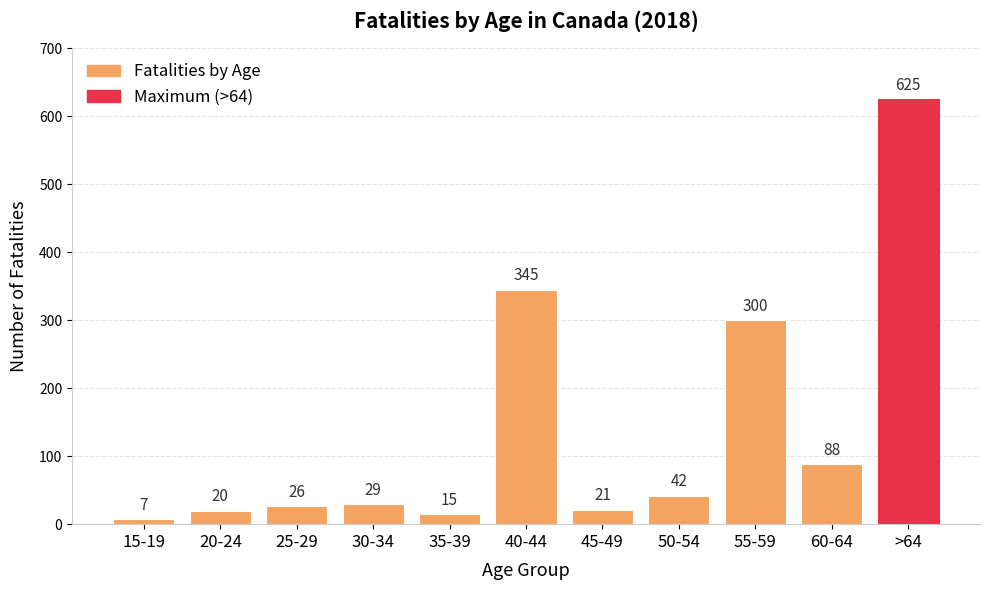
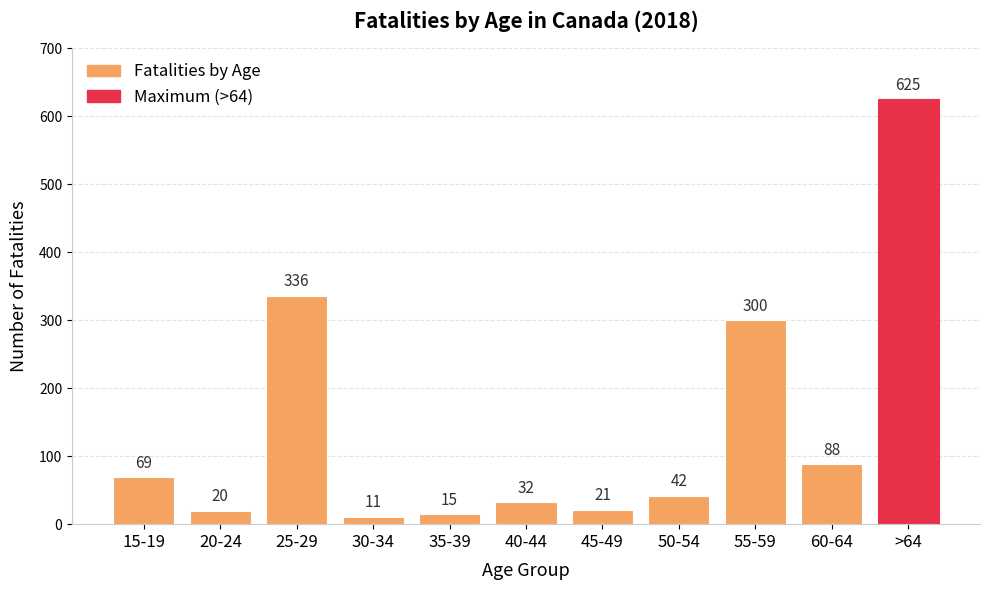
  {
-   "15-19": 7,
+   "15-19": 69,
    "20-24": 20,
-   "25-29": 26,
-   "30-34": 29,
+   "25-29": 336,
+   "30-34": 11,
    "35-39": 15,
-   "40-44": 345,
+   "40-44": 32,
    "45-49": 21,
    "50-54": 42,
    "55-59": 300,
    "60-64": 88,
    ">64": 625
  }
